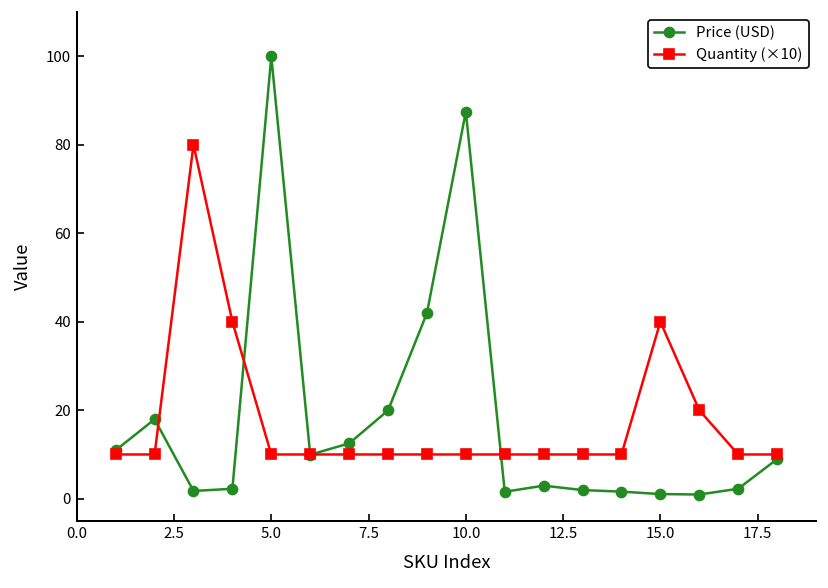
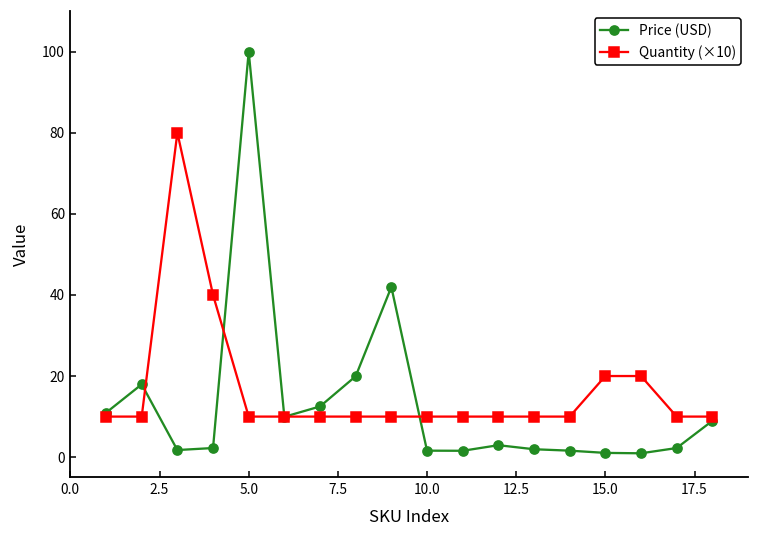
  {
    "Price (USD)": {
      "5.0": 100,
-     "10.0": 88,
+     "10.0": 2,
      "15.0": 1
    },
    "Quantity (×10)": {
      "5.0": 10,
      "10.0": 10,
-     "15.0": 40
+     "15.0": 20
    }
  }
